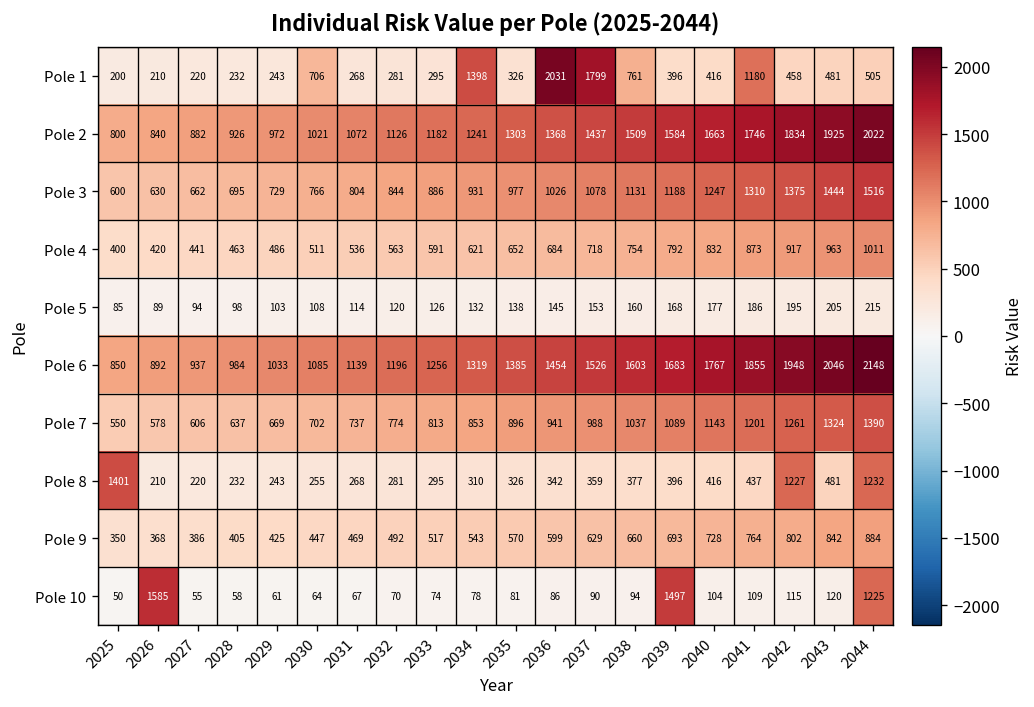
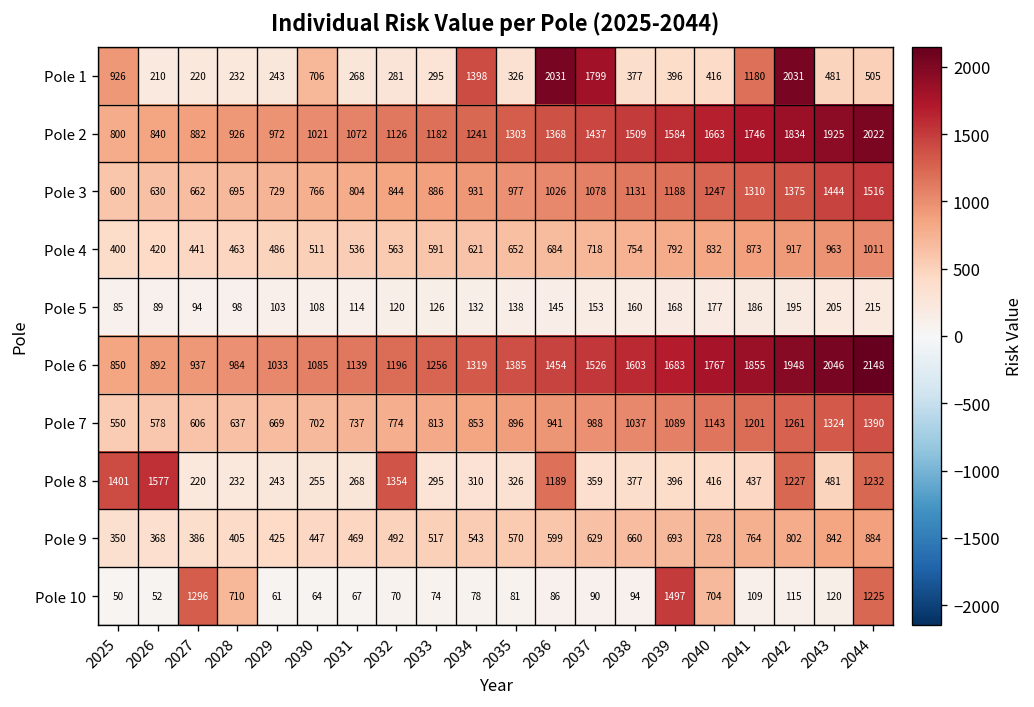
  {
    "Pole 1": {
-     "2025": 200,
+     "2025": 926,
      "2026": 210,
      "2027": 220,
      "2028": 232,
      "2029": 243,
      "2030": 706,
      "2031": 268,
      "2032": 281,
      "2033": 295,
      "2034": 1398,
      "2035": 326,
      "2036": 2031,
      "2037": 1799,
-     "2038": 761,
+     "2038": 377,
      "2039": 396,
      "2040": 416,
      "2041": 1180,
-     "2042": 458,
+     "2042": 2031,
      "2043": 481,
      "2044": 505
    },
    "Pole 2": {
      "2025": 800,
      "2026": 840,
      "2027": 882,
      "2028": 926,
      "2029": 972,
      "2030": 1021,
      "2031": 1072,
      "2032": 1126,
      "2033": 1182,
      "2034": 1241,
      "2035": 1303,
      "2036": 1368,
      "2037": 1437,
      "2038": 1509,
      "2039": 1584,
      "2040": 1663,
      "2041": 1746,
      "2042": 1834,
      "2043": 1925,
      "2044": 2022
    },
    "Pole 3": {
      "2025": 600,
      "2026": 630,
      "2027": 662,
      "2028": 695,
      "2029": 729,
      "2030": 766,
      "2031": 804,
      "2032": 844,
      "2033": 886,
      "2034": 931,
      "2035": 977,
      "2036": 1026,
      "2037": 1078,
      "2038": 1131,
      "2039": 1188,
      "2040": 1247,
      "2041": 1310,
      "2042": 1375,
      "2043": 1444,
      "2044": 1516
    },
    "Pole 4": {
      "2025": 400,
      "2026": 420,
      "2027": 441,
      "2028": 463,
      "2029": 486,
      "2030": 511,
      "2031": 536,
      "2032": 563,
      "2033": 591,
      "2034": 621,
      "2035": 652,
      "2036": 684,
      "2037": 718,
      "2038": 754,
      "2039": 792,
      "2040": 832,
      "2041": 873,
      "2042": 917,
      "2043": 963,
      "2044": 1011
    },
    "Pole 5": {
      "2025": 85,
      "2026": 89,
      "2027": 94,
      "2028": 98,
      "2029": 103,
      "2030": 108,
      "2031": 114,
      "2032": 120,
      "2033": 126,
      "2034": 132,
      "2035": 138,
      "2036": 145,
      "2037": 153,
      "2038": 160,
      "2039": 168,
      "2040": 177,
      "2041": 186,
      "2042": 195,
      "2043": 205,
      "2044": 215
    },
    "Pole 6": {
      "2025": 850,
      "2026": 892,
      "2027": 937,
      "2028": 984,
      "2029": 1033,
      "2030": 1085,
      "2031": 1139,
      "2032": 1196,
      "2033": 1256,
      "2034": 1319,
      "2035": 1385,
      "2036": 1454,
      "2037": 1526,
      "2038": 1603,
      "2039": 1683,
      "2040": 1767,
      "2041": 1855,
      "2042": 1948,
      "2043": 2046,
      "2044": 2148
    },
    "Pole 7": {
      "2025": 550,
      "2026": 578,
      "2027": 606,
      "2028": 637,
      "2029": 669,
      "2030": 702,
      "2031": 737,
      "2032": 774,
      "2033": 813,
      "2034": 853,
      "2035": 896,
      "2036": 941,
      "2037": 988,
      "2038": 1037,
      "2039": 1089,
      "2040": 1143,
      "2041": 1201,
      "2042": 1261,
      "2043": 1324,
      "2044": 1390
    },
    "Pole 8": {
      "2025": 1401,
-     "2026": 210,
+     "2026": 1577,
      "2027": 220,
      "2028": 232,
      "2029": 243,
      "2030": 255,
      "2031": 268,
-     "2032": 281,
+     "2032": 1354,
      "2033": 295,
      "2034": 310,
      "2035": 326,
-     "2036": 342,
+     "2036": 1189,
      "2037": 359,
      "2038": 377,
      "2039": 396,
      "2040": 416,
      "2041": 437,
      "2042": 1227,
      "2043": 481,
      "2044": 1232
    },
    "Pole 9": {
      "2025": 350,
      "2026": 368,
      "2027": 386,
      "2028": 405,
      "2029": 425,
      "2030": 447,
      "2031": 469,
      "2032": 492,
      "2033": 517,
      "2034": 543,
      "2035": 570,
      "2036": 599,
      "2037": 629,
      "2038": 660,
      "2039": 693,
      "2040": 728,
      "2041": 764,
      "2042": 802,
      "2043": 842,
      "2044": 884
    },
    "Pole 10": {
      "2025": 50,
-     "2026": 1585,
-     "2027": 55,
-     "2028": 58,
+     "2026": 52,
+     "2027": 1296,
+     "2028": 710,
      "2029": 61,
      "2030": 64,
      "2031": 67,
      "2032": 70,
      "2033": 74,
      "2034": 78,
      "2035": 81,
      "2036": 86,
      "2037": 90,
      "2038": 94,
      "2039": 1497,
-     "2040": 104,
+     "2040": 704,
      "2041": 109,
      "2042": 115,
      "2043": 120,
      "2044": 1225
    }
  }
